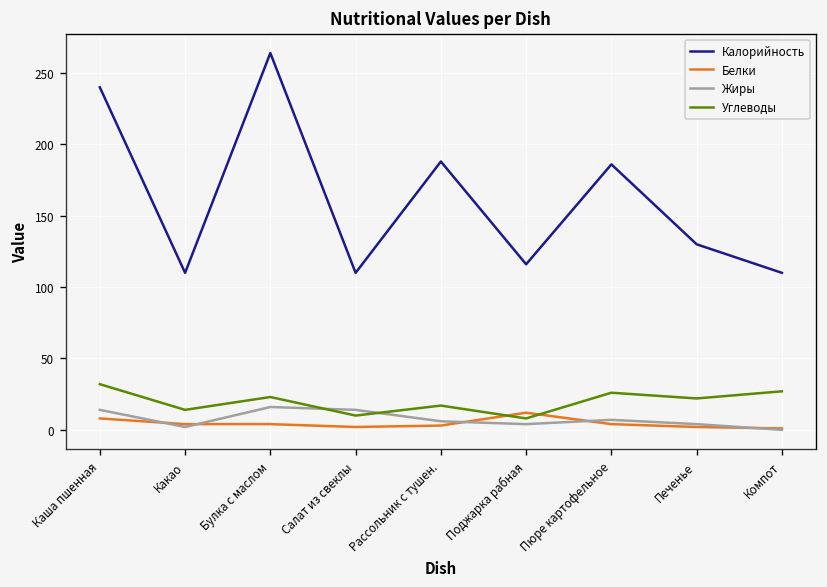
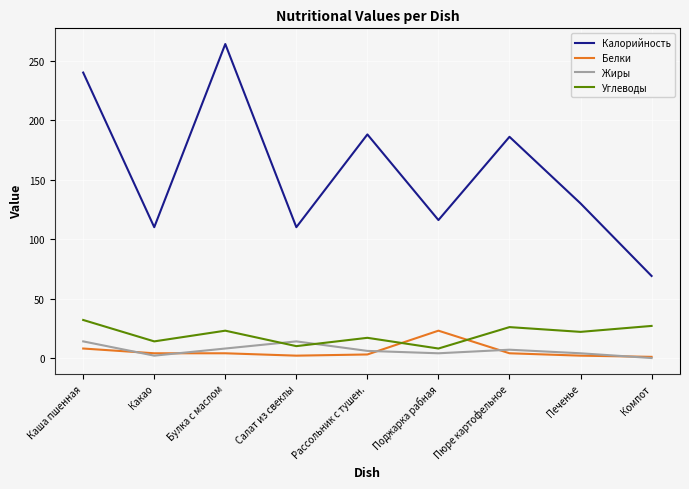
  {
    "Калорийность": {
      "Каша пшенная": 240,
      "Какао": 110,
      "Булка с маслом": 264,
      "Салат из свеклы": 110,
      "Рассольник с тушен.": 188,
      "Поджарка рабная": 116,
      "Пюре картофельное": 186,
      "Печенье": 130,
-     "Компот": 110
+     "Компот": 69
    },
    "Белки": {
      "Каша пшенная": 8,
      "Булка с маслом": 4,
      "Салат из свеклы": 2,
      "Рассольник с тушен.": 3,
-     "Поджарка рабная": 12,
+     "Поджарка рабная": 23,
      "Пюре картофельное": 4
    },
    "Жиры": {
      "Каша пшенная": 14,
-     "Булка с маслом": 16,
+     "Булка с маслом": 8,
      "Салат из свеклы": 14,
      "Рассольник с тушен.": 6,
      "Поджарка рабная": 4,
      "Пюре картофельное": 7
    },
    "Углеводы": {
      "Каша пшенная": 32,
      "Какао": 14,
      "Булка с маслом": 23,
      "Салат из свеклы": 10,
      "Рассольник с тушен.": 17,
      "Поджарка рабная": 8,
      "Пюре картофельное": 26,
      "Печенье": 22,
      "Компот": 27
    }
  }
